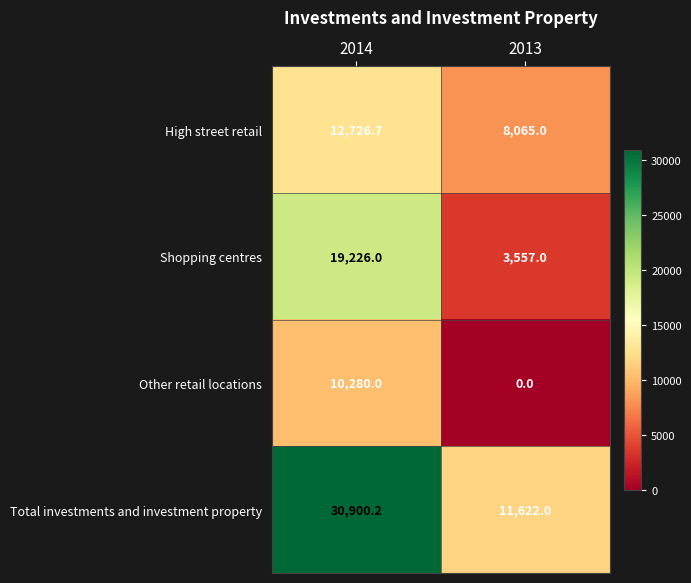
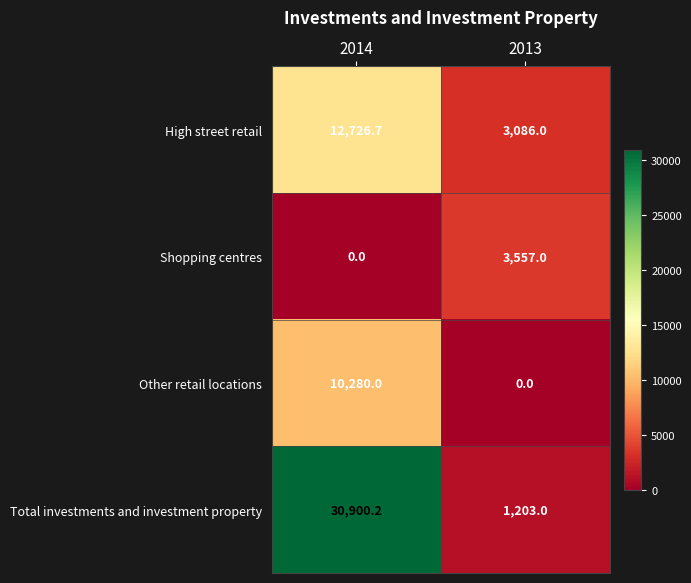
  {
    "High street retail": {
      "2014": "12,726.7",
-     "2013": "8,065.0"
+     "2013": "3,086.0"
    },
    "Shopping centres": {
-     "2014": "19,226.0",
+     "2014": "0.0",
      "2013": "3,557.0"
    },
    "Other retail locations": {
      "2014": "10,280.0",
      "2013": "0.0"
    },
    "Total investments and investment property": {
      "2014": "30,900.2",
-     "2013": "11,622.0"
+     "2013": "1,203.0"
    }
  }
